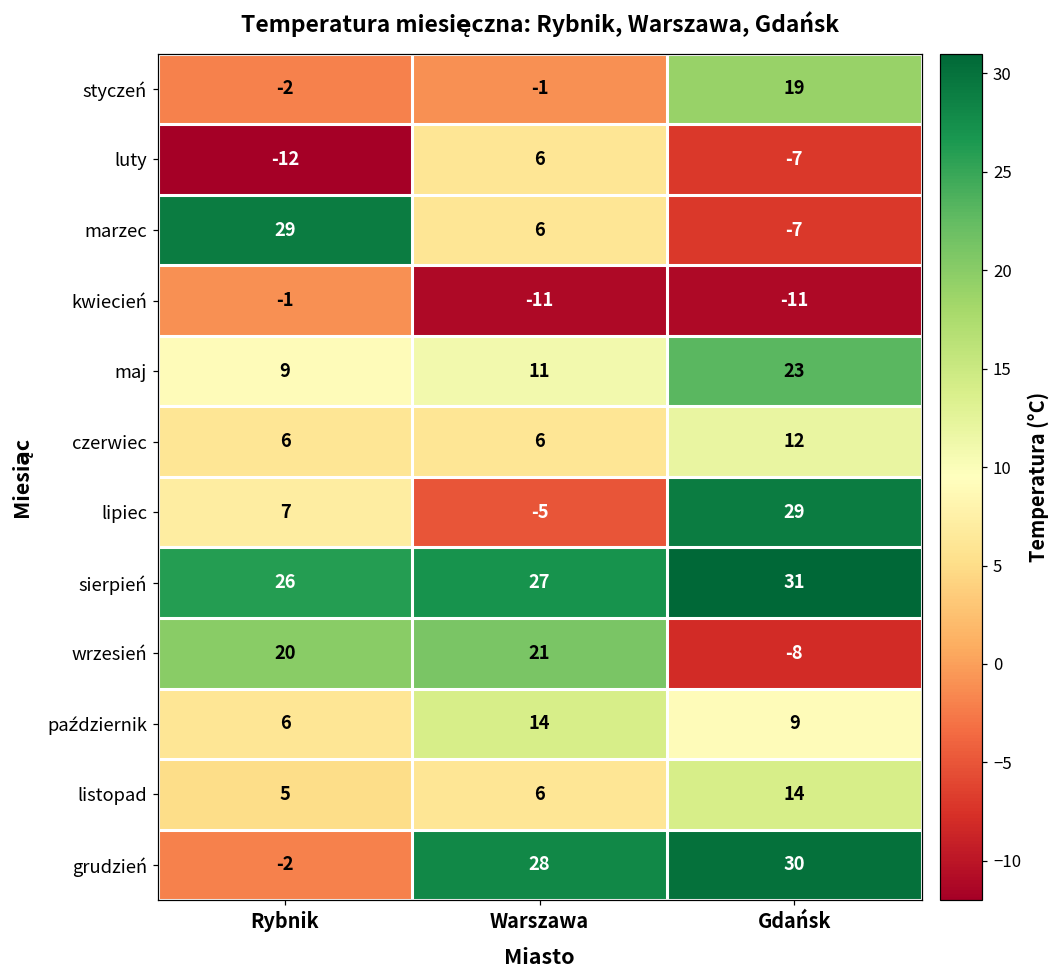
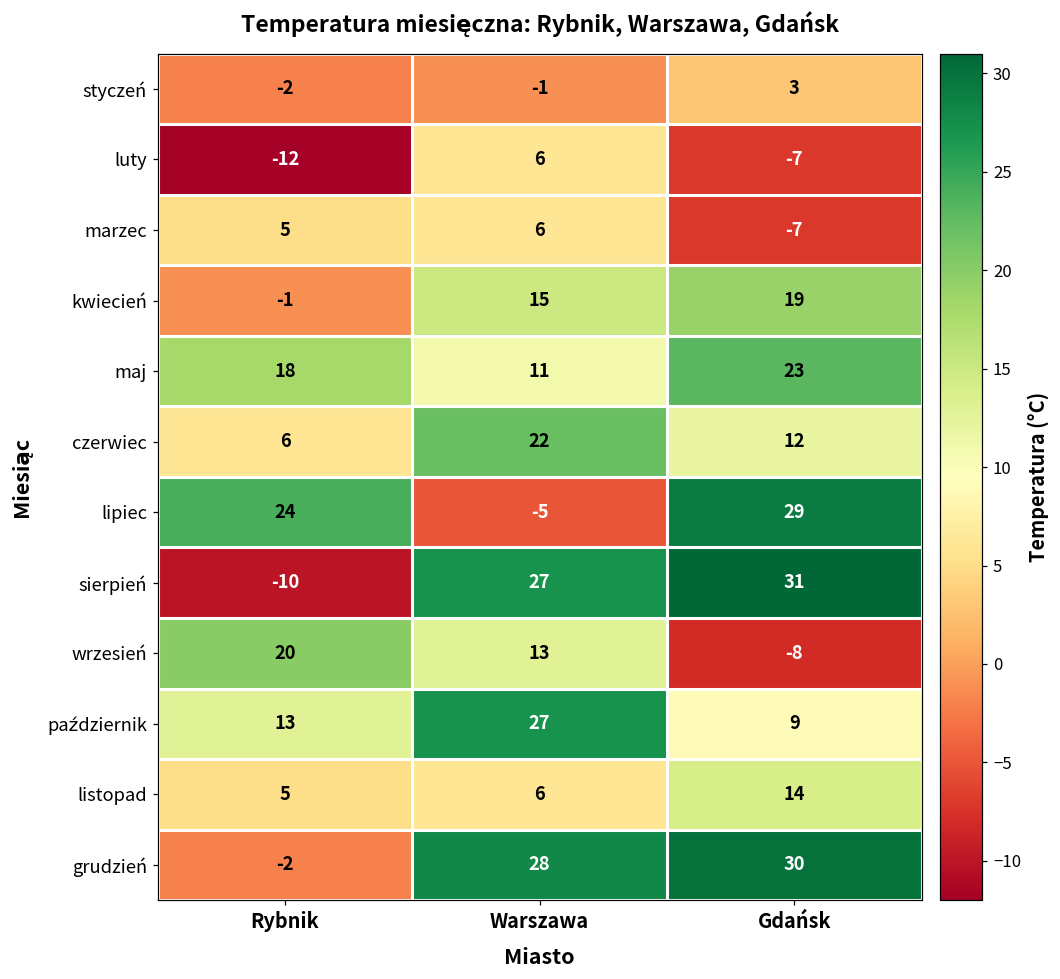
  {
    "styczeń": {
      "Rybnik": -2,
      "Warszawa": -1,
-     "Gdańsk": 19
+     "Gdańsk": 3
    },
    "luty": {
      "Rybnik": -12,
      "Warszawa": 6,
      "Gdańsk": -7
    },
    "marzec": {
-     "Rybnik": 29,
+     "Rybnik": 5,
      "Warszawa": 6,
      "Gdańsk": -7
    },
    "kwiecień": {
      "Rybnik": -1,
-     "Warszawa": -11,
-     "Gdańsk": -11
+     "Warszawa": 15,
+     "Gdańsk": 19
    },
    "maj": {
-     "Rybnik": 9,
+     "Rybnik": 18,
      "Warszawa": 11,
      "Gdańsk": 23
    },
    "czerwiec": {
      "Rybnik": 6,
-     "Warszawa": 6,
+     "Warszawa": 22,
      "Gdańsk": 12
    },
    "lipiec": {
-     "Rybnik": 7,
+     "Rybnik": 24,
      "Warszawa": -5,
      "Gdańsk": 29
    },
    "sierpień": {
-     "Rybnik": 26,
+     "Rybnik": -10,
      "Warszawa": 27,
      "Gdańsk": 31
    },
    "wrzesień": {
      "Rybnik": 20,
-     "Warszawa": 21,
+     "Warszawa": 13,
      "Gdańsk": -8
    },
    "październik": {
-     "Rybnik": 6,
-     "Warszawa": 14,
+     "Rybnik": 13,
+     "Warszawa": 27,
      "Gdańsk": 9
    },
    "listopad": {
      "Rybnik": 5,
      "Warszawa": 6,
      "Gdańsk": 14
    },
    "grudzień": {
      "Rybnik": -2,
      "Warszawa": 28,
      "Gdańsk": 30
    }
  }
